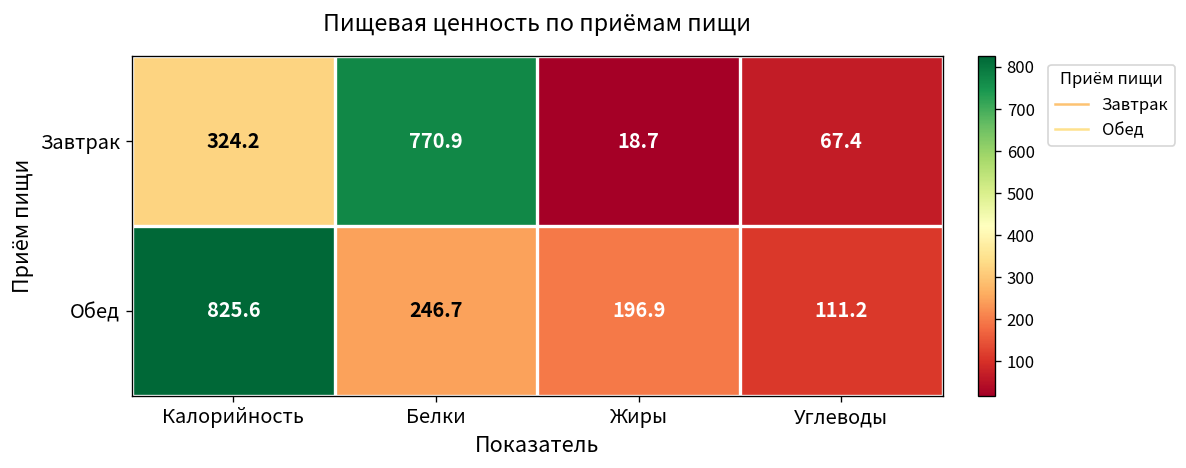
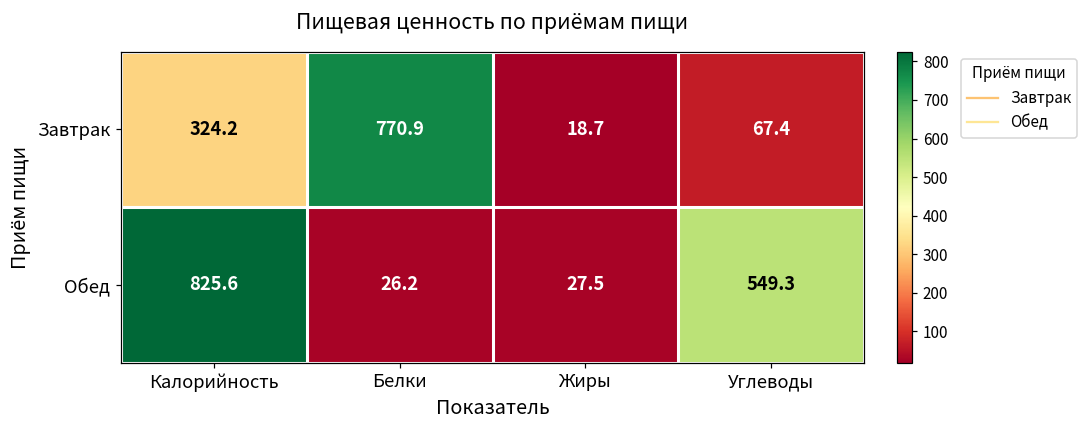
  {
    "Завтрак": {
      "Калорийность": 324.2,
      "Белки": 770.9,
      "Жиры": 18.7,
      "Углеводы": 67.4
    },
    "Обед": {
      "Калорийность": 825.6,
-     "Белки": 246.7,
-     "Жиры": 196.9,
-     "Углеводы": 111.2
+     "Белки": 26.2,
+     "Жиры": 27.5,
+     "Углеводы": 549.3
    }
  }
